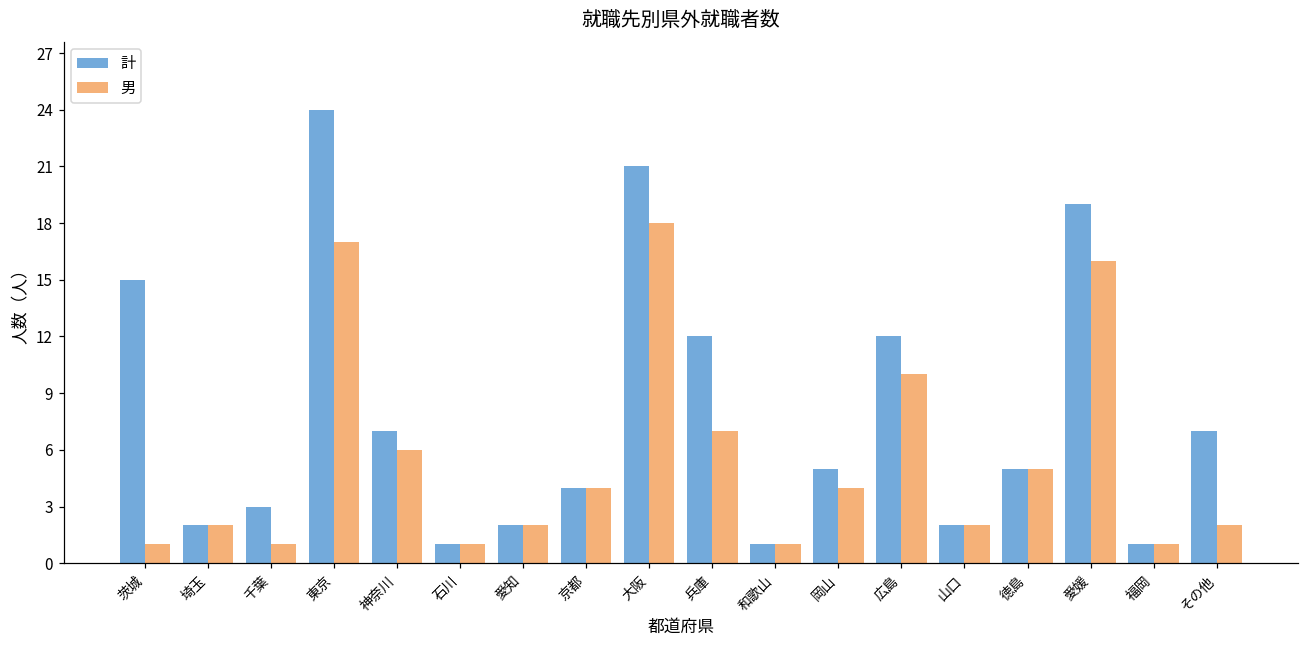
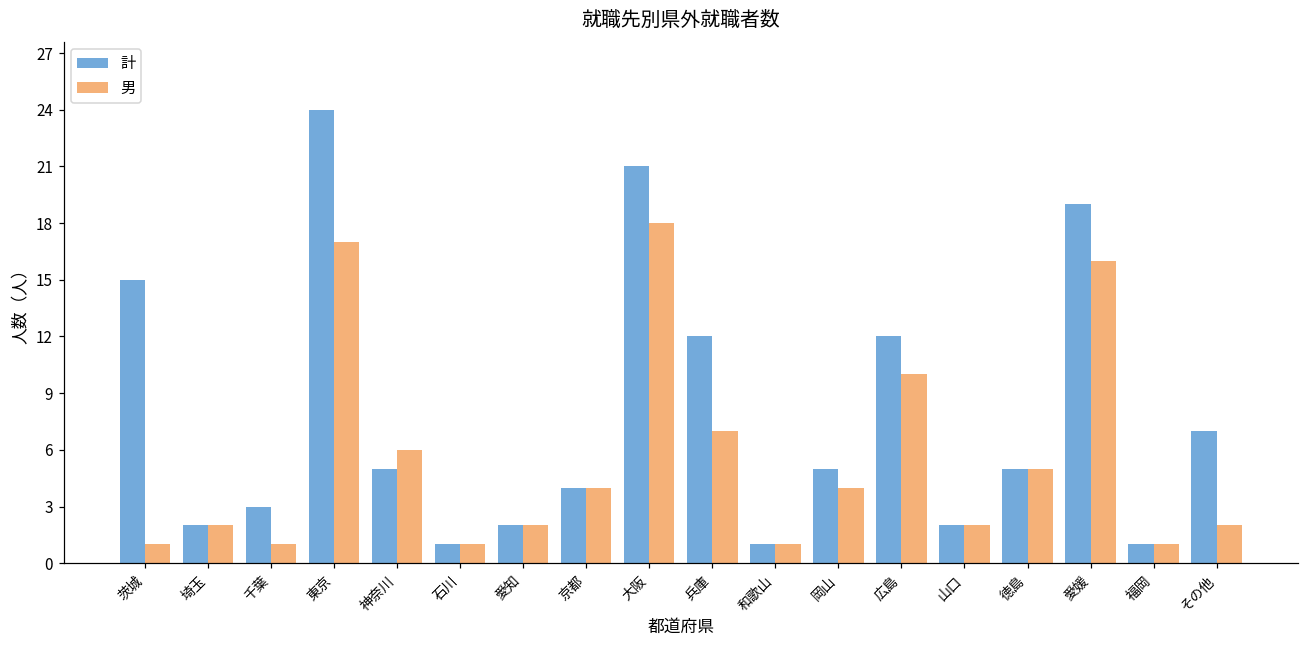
  {
    "計": {
      "茨城": 15,
      "埼玉": 2,
      "千葉": 3,
      "東京": 24,
-     "神奈川": 7,
+     "神奈川": 5,
      "石川": 1,
      "愛知": 2,
      "京都": 4,
      "大阪": 21,
      "兵庫": 12,
      "和歌山": 1,
      "岡山": 5,
      "広島": 12,
      "山口": 2,
      "徳島": 5,
      "愛媛": 19,
      "福岡": 1,
      "その他": 7
    },
    "男": {
      "茨城": 1,
      "埼玉": 2,
      "千葉": 1,
      "東京": 17,
      "神奈川": 6,
      "石川": 1,
      "愛知": 2,
      "京都": 4,
      "大阪": 18,
      "兵庫": 7,
      "和歌山": 1,
      "岡山": 4,
      "広島": 10,
      "山口": 2,
      "徳島": 5,
      "愛媛": 16,
      "福岡": 1,
      "その他": 2
    }
  }
